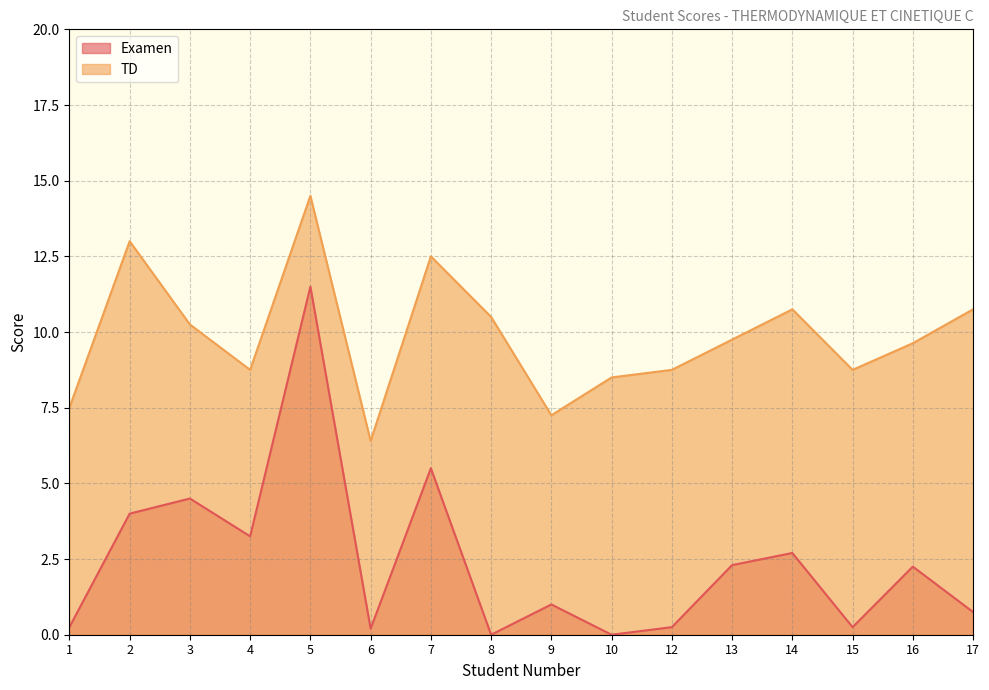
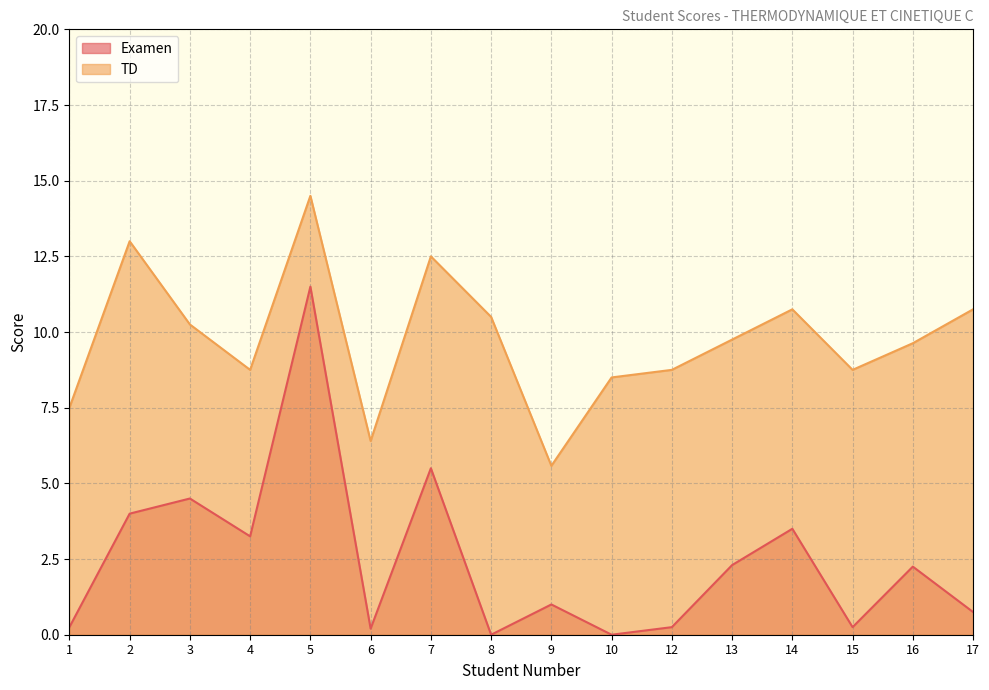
  {
    "Examen": {
      "1": 0.3,
      "2": 4.0,
      "3": 4.5,
      "4": 3.3,
      "5": 11.5,
      "6": 0.2,
      "7": 5.5,
      "8": 0.0,
      "9": 1.0,
      "10": 0.0,
      "12": 0.3,
      "13": 2.3,
-     "14": 2.7,
+     "14": 3.5,
      "15": 0.3,
      "16": 2.3,
      "17": 0.8
    },
    "TD": {
      "1": 7.5,
      "2": 13.0,
      "3": 10.3,
      "4": 8.8,
      "5": 14.5,
      "6": 6.4,
      "7": 12.5,
      "8": 10.5,
-     "9": 7.3,
+     "9": 5.6,
      "10": 8.5,
      "12": 8.8,
      "13": 9.8,
      "14": 10.8,
      "15": 8.8,
      "16": 9.6,
      "17": 10.8
    }
  }
